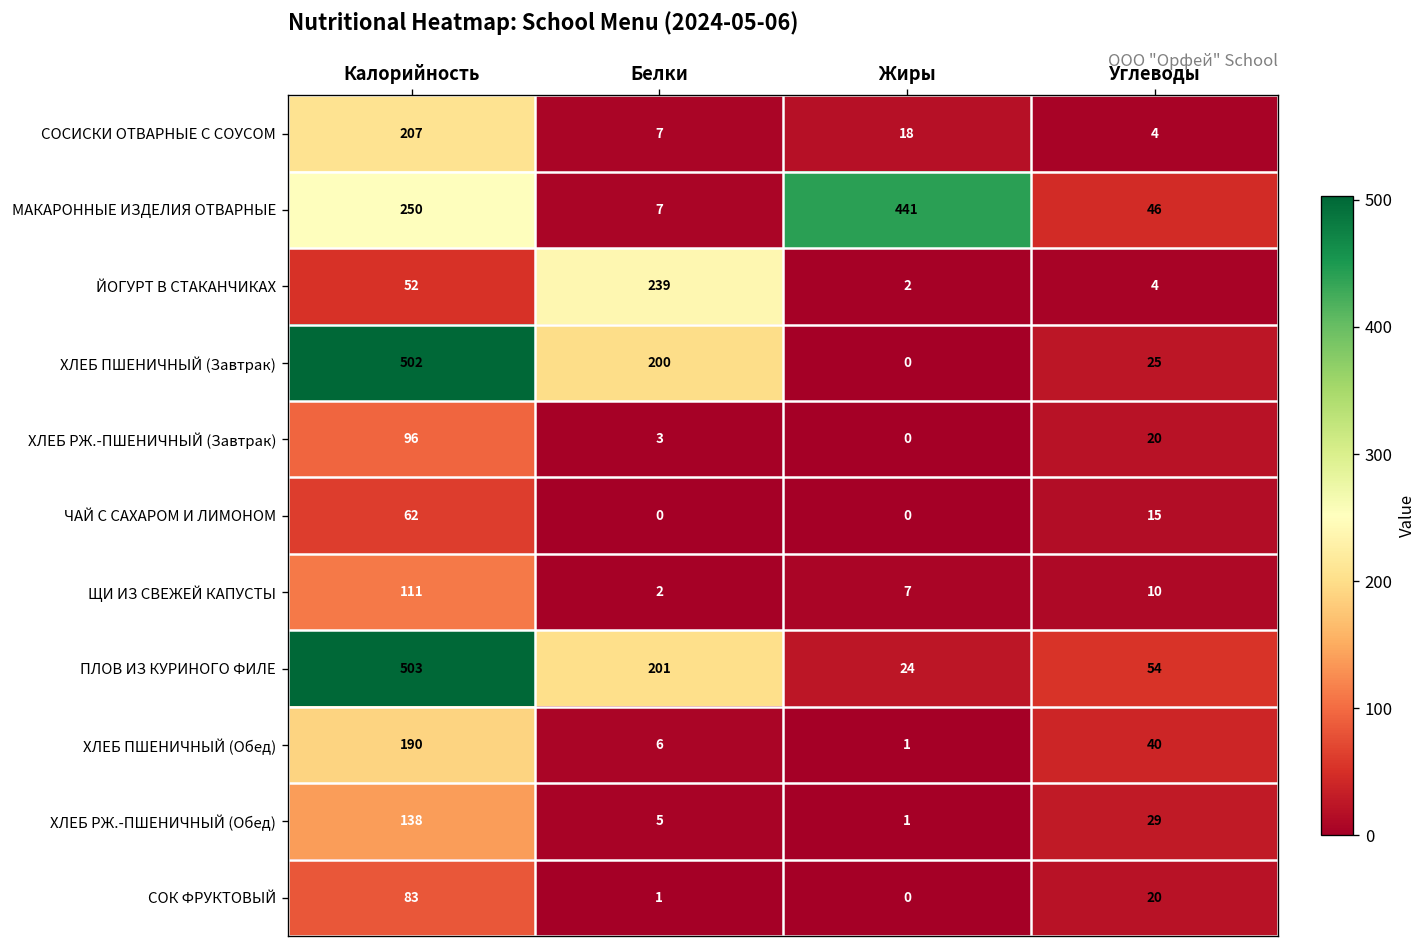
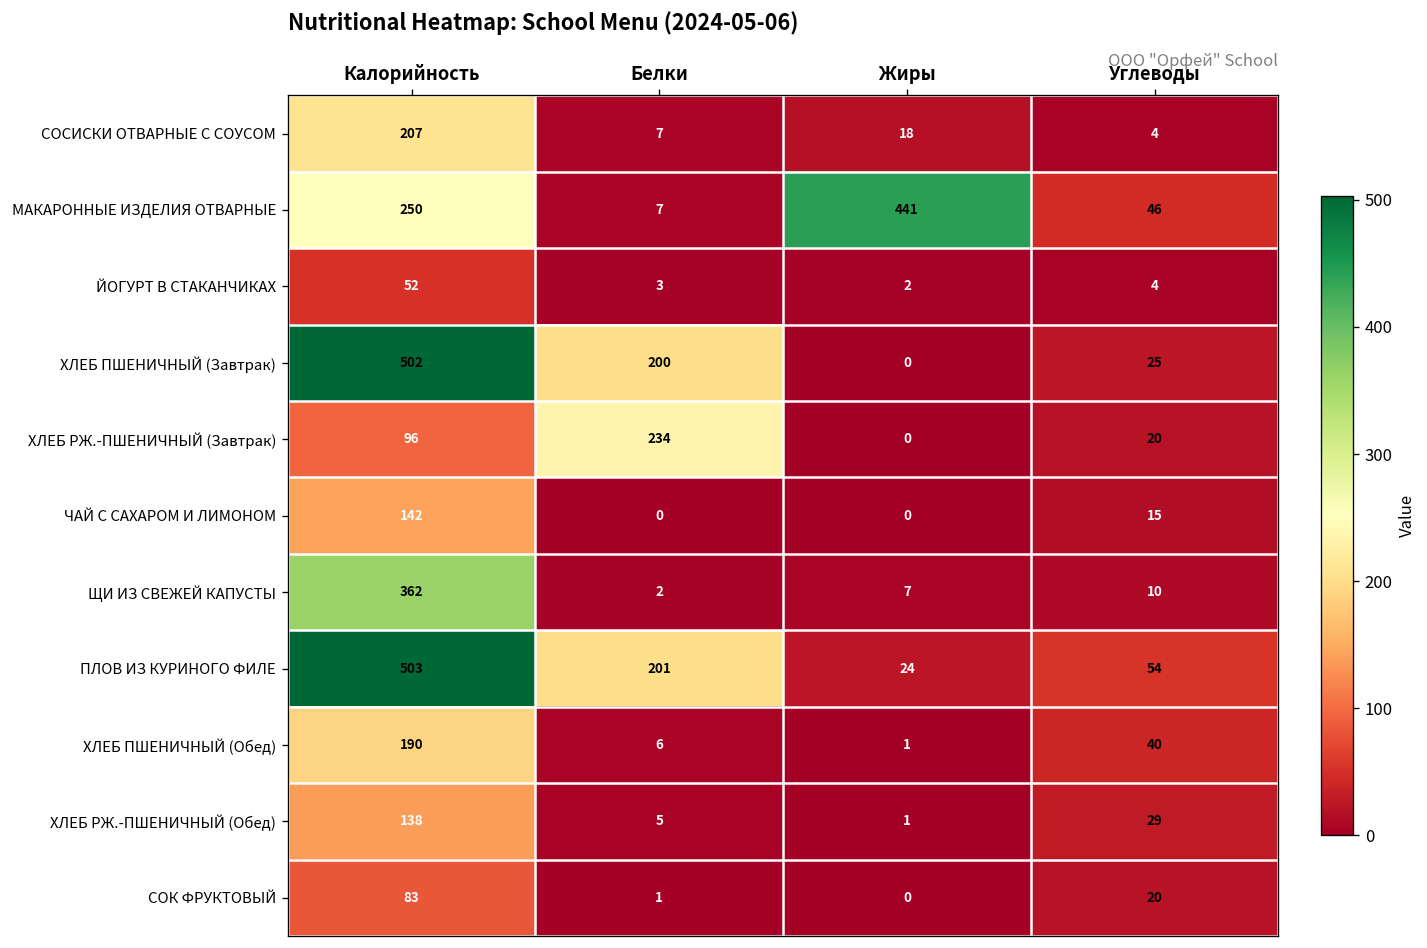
  {
    "СОСИСКИ ОТВАРНЫЕ С СОУСОМ": {
      "Калорийность": 207,
      "Белки": 7,
      "Жиры": 18,
      "Углеводы": 4
    },
    "МАКАРОННЫЕ ИЗДЕЛИЯ ОТВАРНЫЕ": {
      "Калорийность": 250,
      "Белки": 7,
      "Жиры": 441,
      "Углеводы": 46
    },
    "ЙОГУРТ В СТАКАНЧИКАХ": {
      "Калорийность": 52,
-     "Белки": 239,
+     "Белки": 3,
      "Жиры": 2,
      "Углеводы": 4
    },
    "ХЛЕБ ПШЕНИЧНЫЙ (Завтрак)": {
      "Калорийность": 502,
      "Белки": 200,
      "Жиры": 0,
      "Углеводы": 25
    },
    "ХЛЕБ РЖ.-ПШЕНИЧНЫЙ (Завтрак)": {
      "Калорийность": 96,
-     "Белки": 3,
+     "Белки": 234,
      "Жиры": 0,
      "Углеводы": 20
    },
    "ЧАЙ С САХАРОМ И ЛИМОНОМ": {
-     "Калорийность": 62,
+     "Калорийность": 142,
      "Белки": 0,
      "Жиры": 0,
      "Углеводы": 15
    },
    "ЩИ ИЗ СВЕЖЕЙ КАПУСТЫ": {
-     "Калорийность": 111,
+     "Калорийность": 362,
      "Белки": 2,
      "Жиры": 7,
      "Углеводы": 10
    },
    "ПЛОВ ИЗ КУРИНОГО ФИЛЕ": {
      "Калорийность": 503,
      "Белки": 201,
      "Жиры": 24,
      "Углеводы": 54
    },
    "ХЛЕБ ПШЕНИЧНЫЙ (Обед)": {
      "Калорийность": 190,
      "Белки": 6,
      "Жиры": 1,
      "Углеводы": 40
    },
    "ХЛЕБ РЖ.-ПШЕНИЧНЫЙ (Обед)": {
      "Калорийность": 138,
      "Белки": 5,
      "Жиры": 1,
      "Углеводы": 29
    },
    "СОК ФРУКТОВЫЙ": {
      "Калорийность": 83,
      "Белки": 1,
      "Жиры": 0,
      "Углеводы": 20
    }
  }
